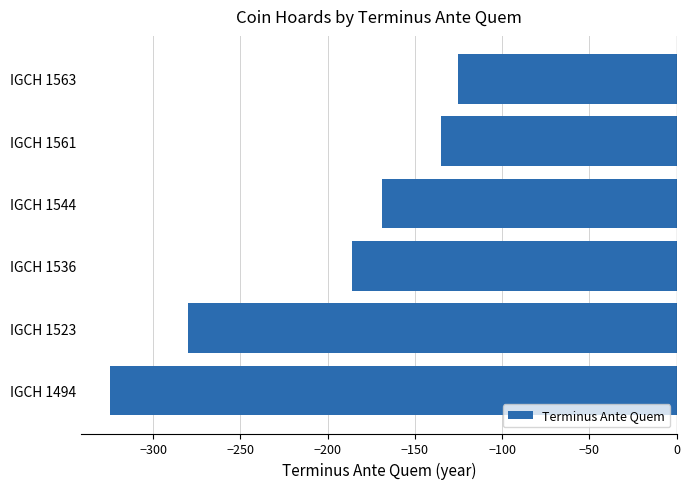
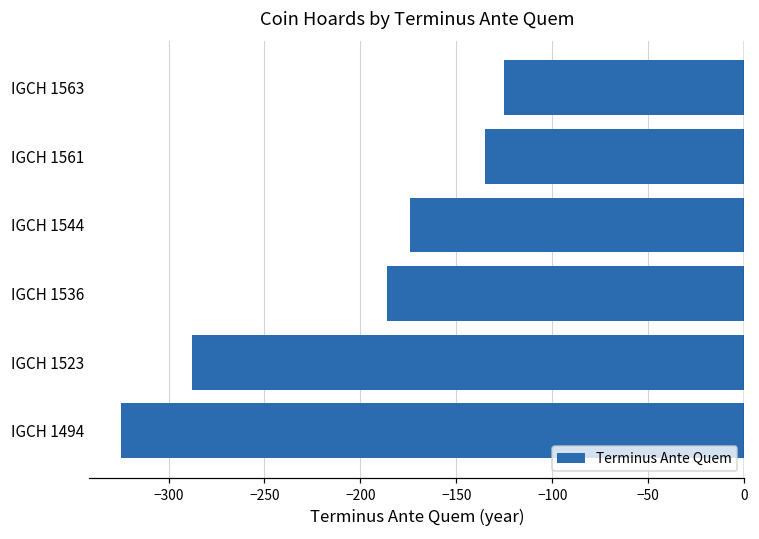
  {
    "IGCH 1563": -125,
    "IGCH 1561": -135,
-   "IGCH 1544": -169,
+   "IGCH 1544": -174,
    "IGCH 1536": -186,
-   "IGCH 1523": -280,
+   "IGCH 1523": -288,
    "IGCH 1494": -325
  }
